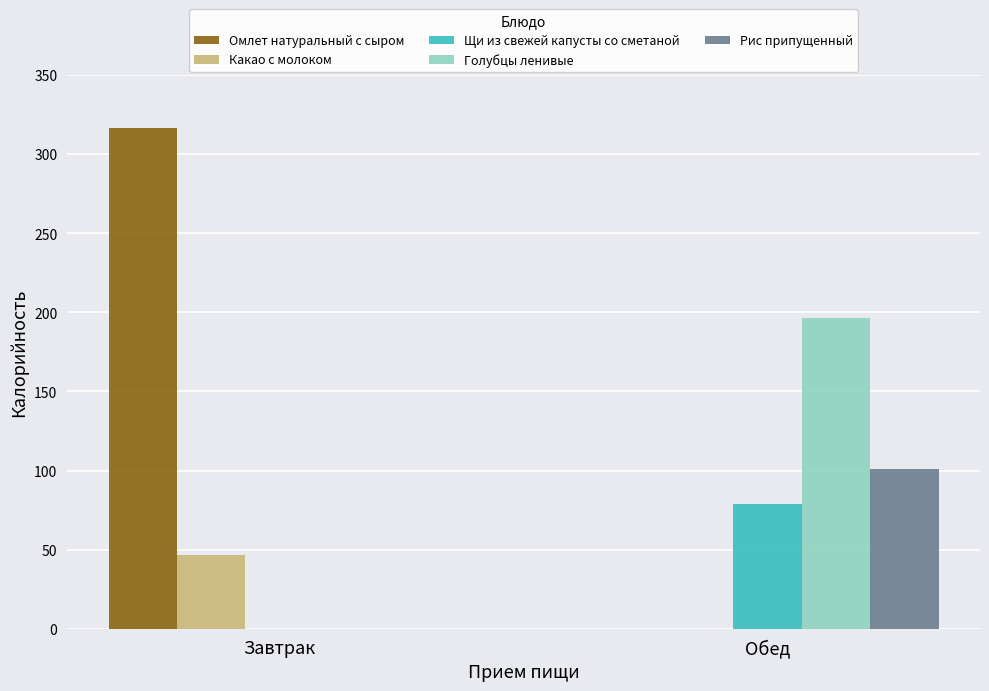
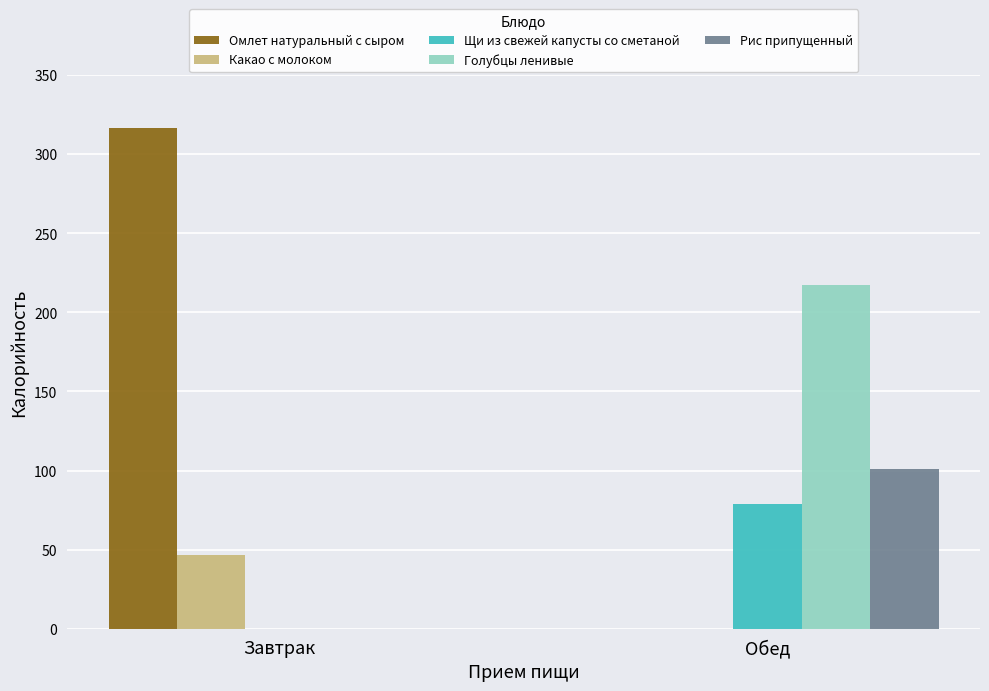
  {
    "Омлет натуральный с сыром": {
      "Завтрак": 317,
      "Обед": 0
    },
    "Какао с молоком": {
      "Завтрак": 47,
      "Обед": 0
    },
    "Щи из свежей капусты со сметаной": {
      "Завтрак": 0,
      "Обед": 79
    },
    "Голубцы ленивые": {
      "Завтрак": 0,
-     "Обед": 196
+     "Обед": 217
    },
    "Рис припущенный": {
      "Завтрак": 0,
      "Обед": 101
    }
  }
